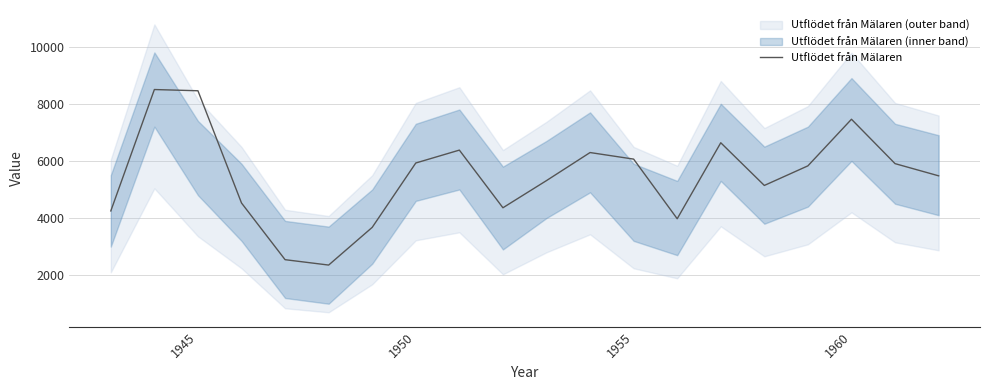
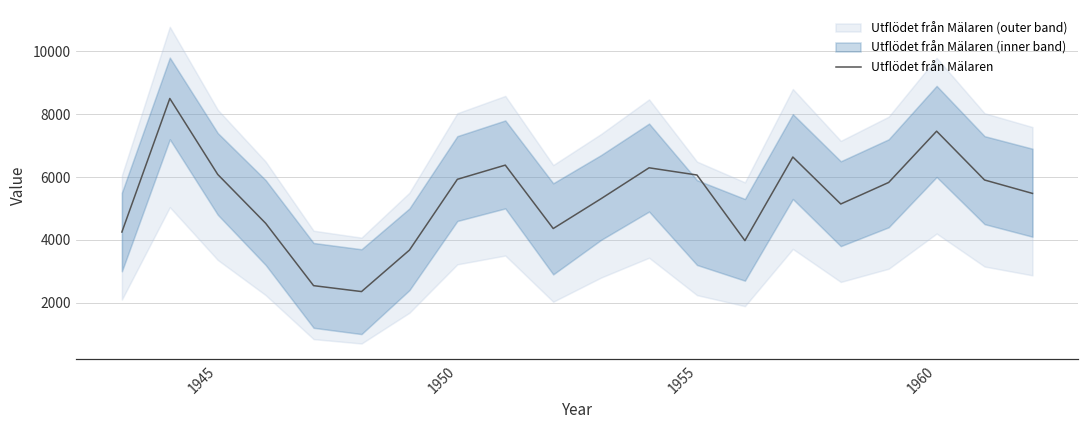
  {
    "Utflödet från Mälaren": {
-     "1945": 8500,
+     "1945": 6100,
      "1950": 5900,
      "1955": 6100,
      "1960": 7500
    }
  }
